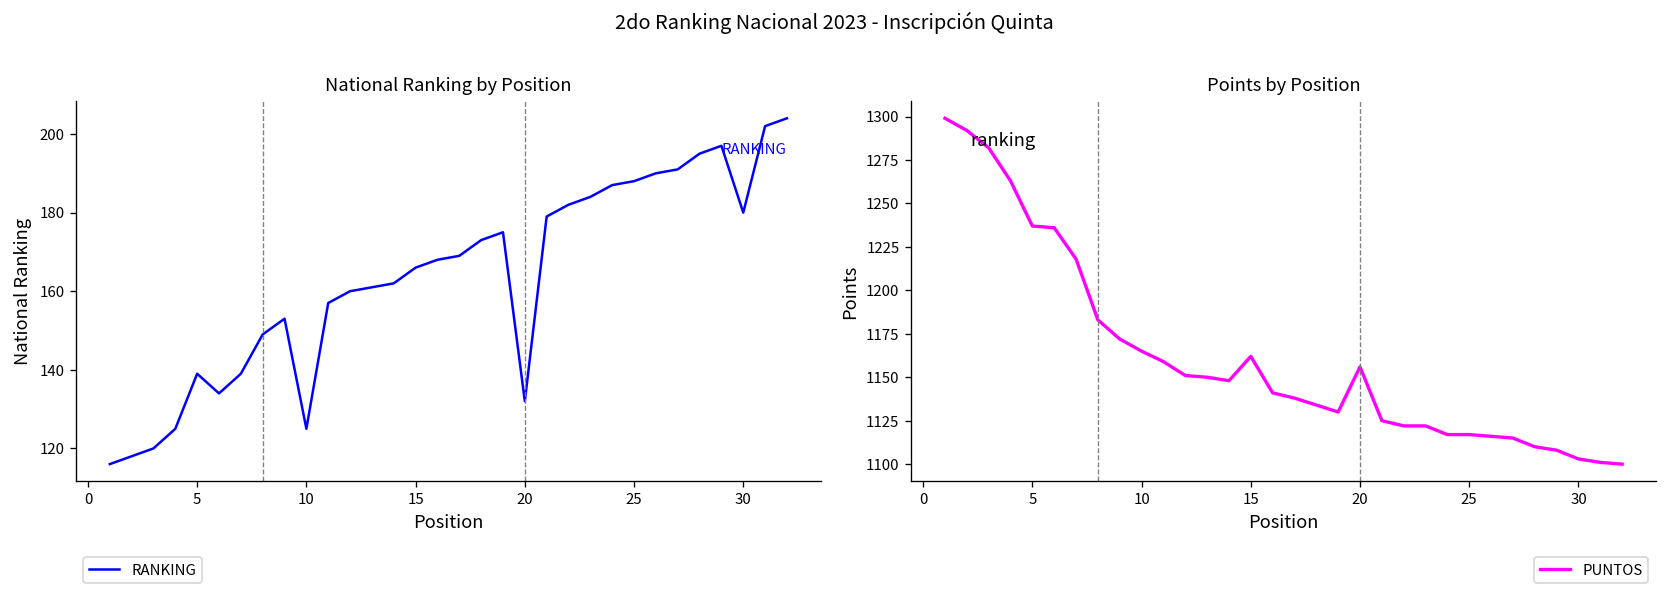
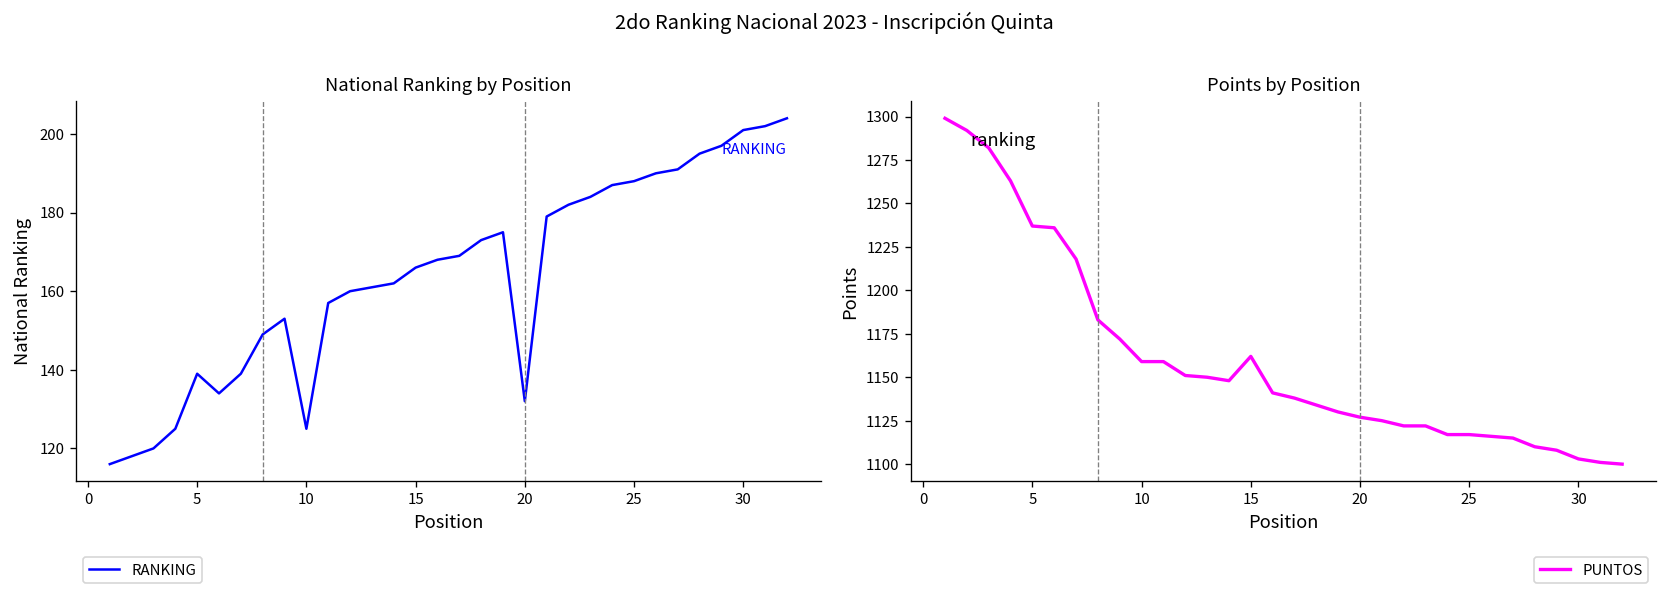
  {
    "National Ranking by Position": {
      "5": 139,
      "10": 125,
      "15": 166,
      "20": 132,
      "25": 188,
-     "30": 180
+     "30": 201
    },
    "Points by Position": {
      "5": 1237,
-     "10": 1165,
+     "10": 1159,
      "15": 1162,
-     "20": 1156,
+     "20": 1127,
      "25": 1117,
      "30": 1103
    }
  }
